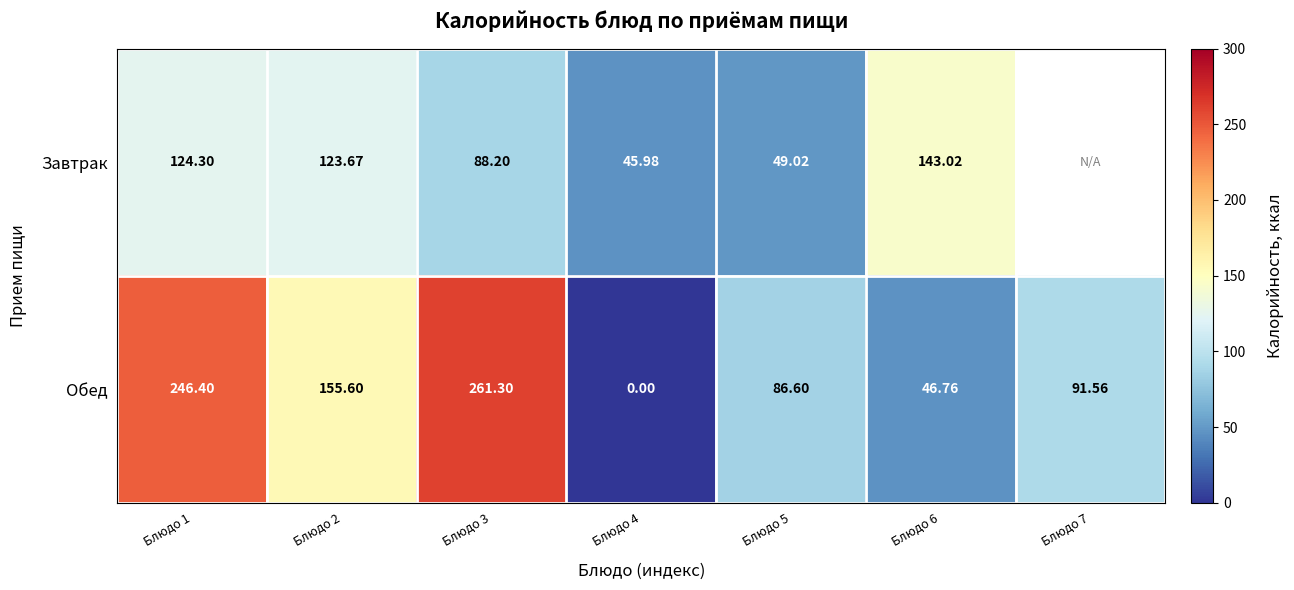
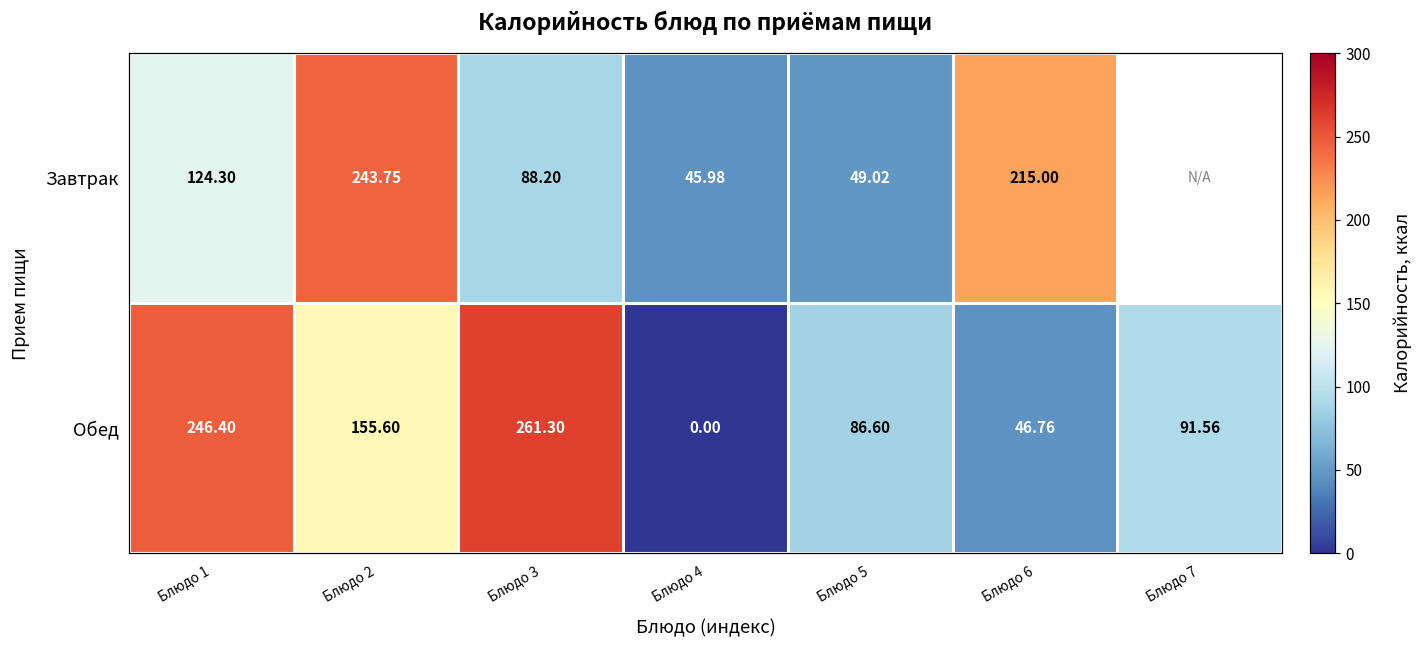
  {
    "Завтрак": {
      "Блюдо 1": 124.30,
-     "Блюдо 2": 123.67,
+     "Блюдо 2": 243.75,
      "Блюдо 3": 88.20,
      "Блюдо 4": 45.98,
      "Блюдо 5": 49.02,
-     "Блюдо 6": 143.02
+     "Блюдо 6": 215.00
    },
    "Обед": {
      "Блюдо 1": 246.40,
      "Блюдо 2": 155.60,
      "Блюдо 3": 261.30,
      "Блюдо 4": 0.00,
      "Блюдо 5": 86.60,
      "Блюдо 6": 46.76,
      "Блюдо 7": 91.56
    }
  }
